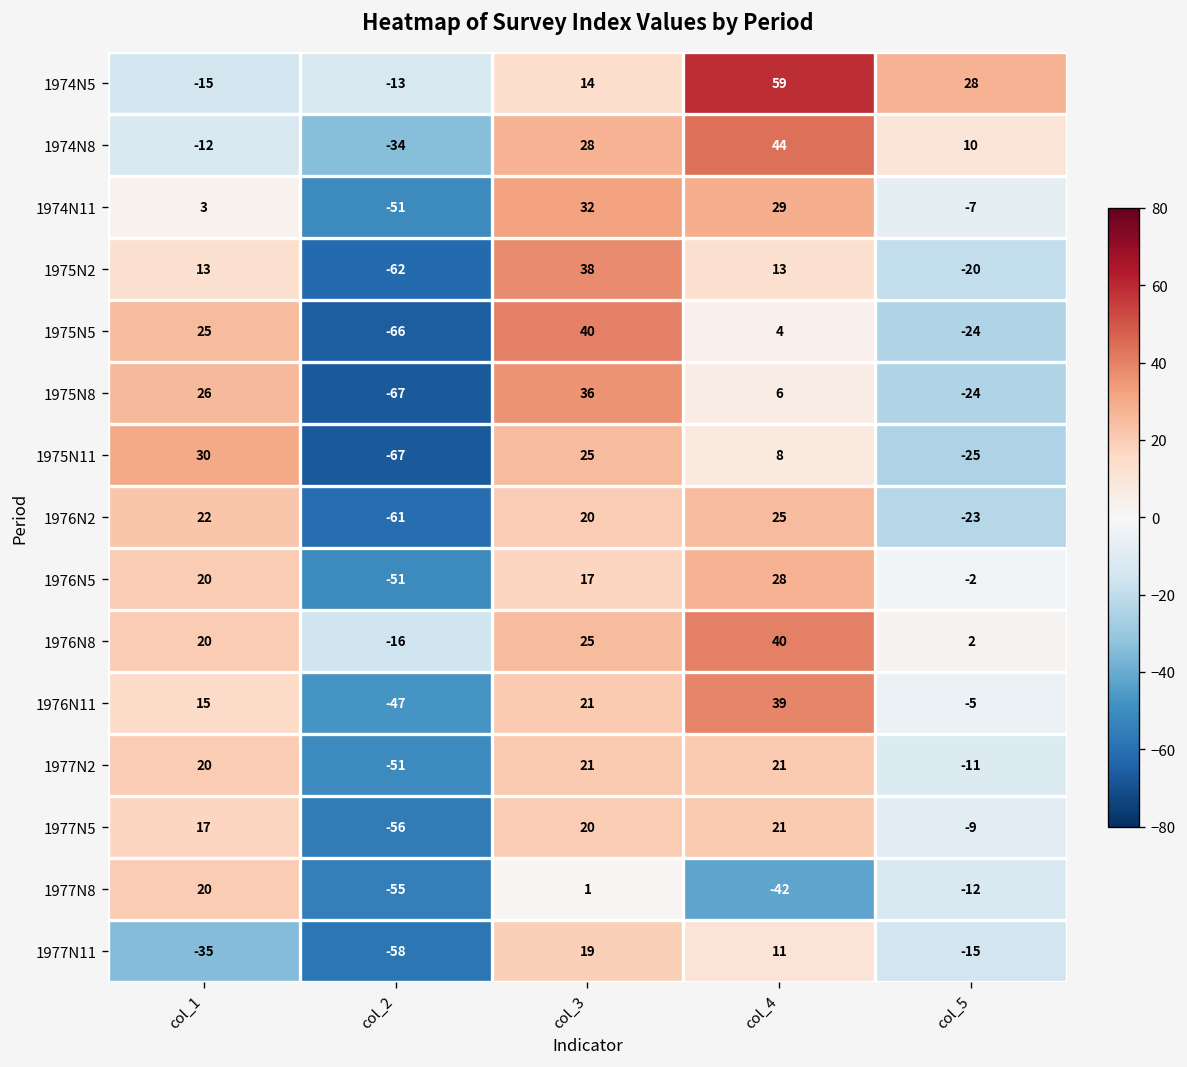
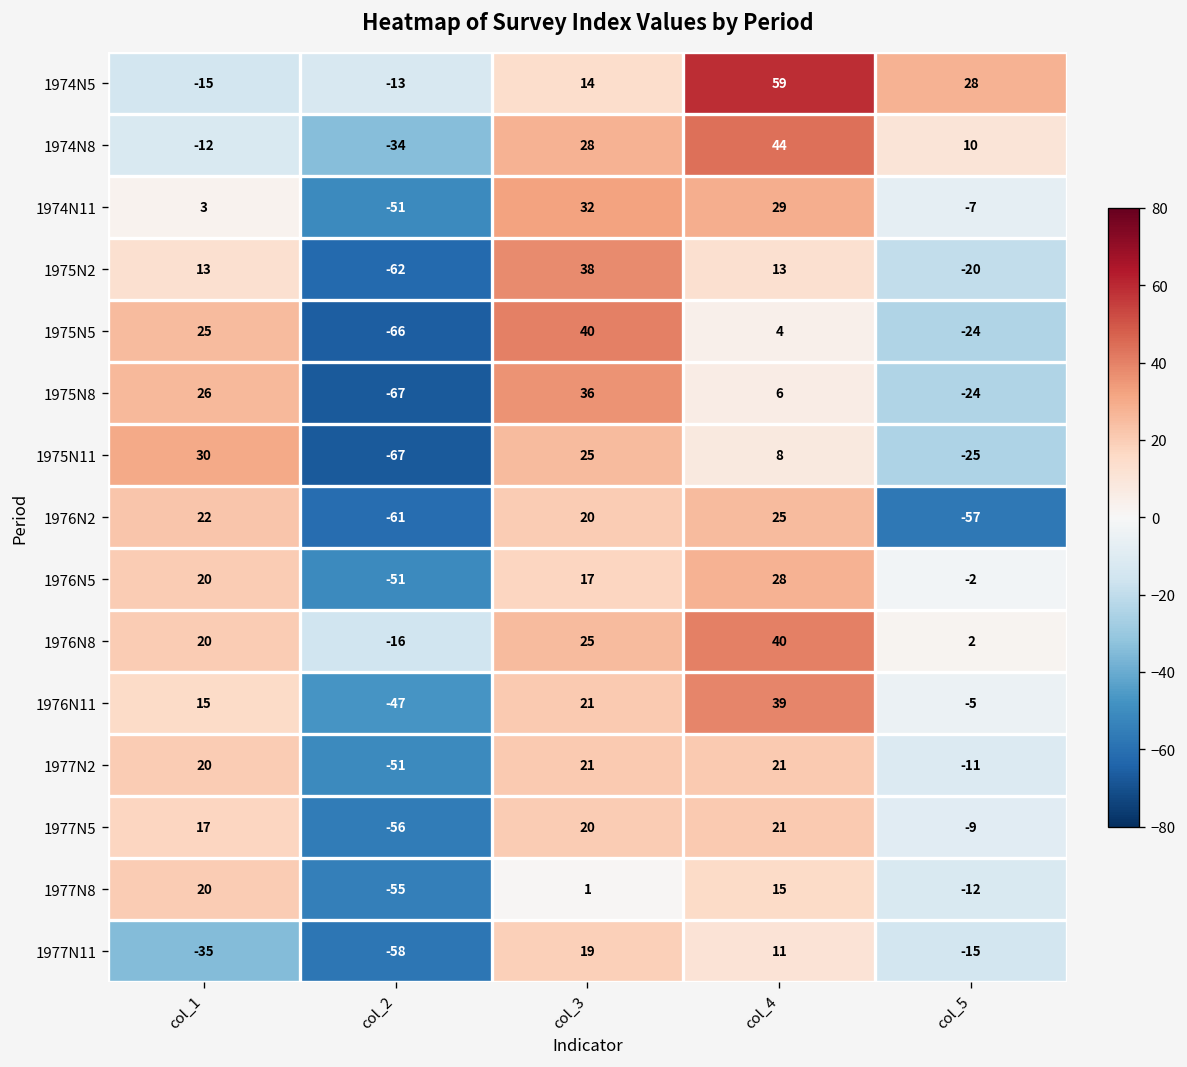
  {
    "1974N5": {
      "col_1": -15,
      "col_2": -13,
      "col_3": 14,
      "col_4": 59,
      "col_5": 28
    },
    "1974N8": {
      "col_1": -12,
      "col_2": -34,
      "col_3": 28,
      "col_4": 44,
      "col_5": 10
    },
    "1974N11": {
      "col_1": 3,
      "col_2": -51,
      "col_3": 32,
      "col_4": 29,
      "col_5": -7
    },
    "1975N2": {
      "col_1": 13,
      "col_2": -62,
      "col_3": 38,
      "col_4": 13,
      "col_5": -20
    },
    "1975N5": {
      "col_1": 25,
      "col_2": -66,
      "col_3": 40,
      "col_4": 4,
      "col_5": -24
    },
    "1975N8": {
      "col_1": 26,
      "col_2": -67,
      "col_3": 36,
      "col_4": 6,
      "col_5": -24
    },
    "1975N11": {
      "col_1": 30,
      "col_2": -67,
      "col_3": 25,
      "col_4": 8,
      "col_5": -25
    },
    "1976N2": {
      "col_1": 22,
      "col_2": -61,
      "col_3": 20,
      "col_4": 25,
-     "col_5": -23
+     "col_5": -57
    },
    "1976N5": {
      "col_1": 20,
      "col_2": -51,
      "col_3": 17,
      "col_4": 28,
      "col_5": -2
    },
    "1976N8": {
      "col_1": 20,
      "col_2": -16,
      "col_3": 25,
      "col_4": 40,
      "col_5": 2
    },
    "1976N11": {
      "col_1": 15,
      "col_2": -47,
      "col_3": 21,
      "col_4": 39,
      "col_5": -5
    },
    "1977N2": {
      "col_1": 20,
      "col_2": -51,
      "col_3": 21,
      "col_4": 21,
      "col_5": -11
    },
    "1977N5": {
      "col_1": 17,
      "col_2": -56,
      "col_3": 20,
      "col_4": 21,
      "col_5": -9
    },
    "1977N8": {
      "col_1": 20,
      "col_2": -55,
      "col_3": 1,
-     "col_4": -42,
+     "col_4": 15,
      "col_5": -12
    },
    "1977N11": {
      "col_1": -35,
      "col_2": -58,
      "col_3": 19,
      "col_4": 11,
      "col_5": -15
    }
  }
